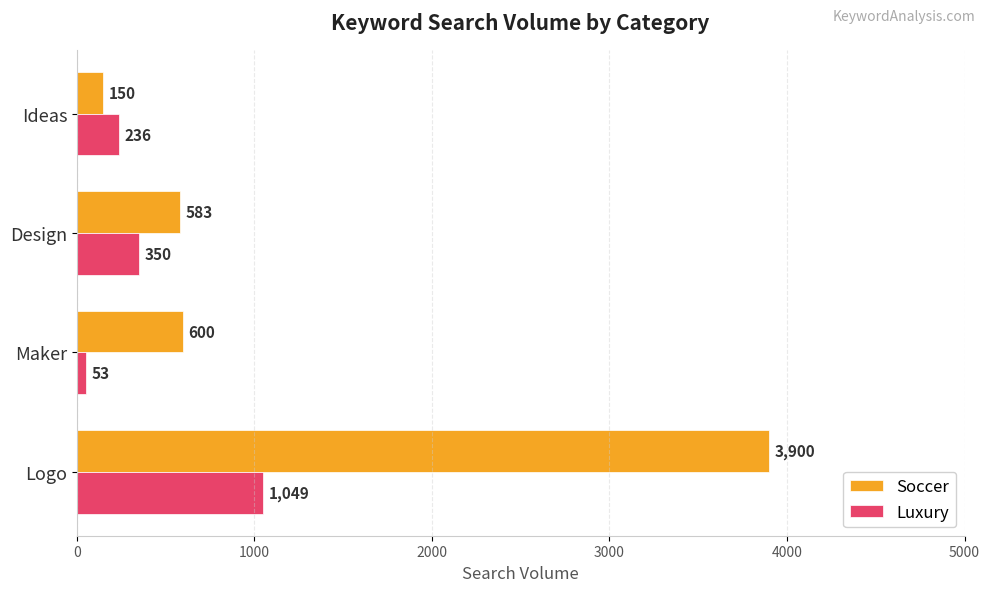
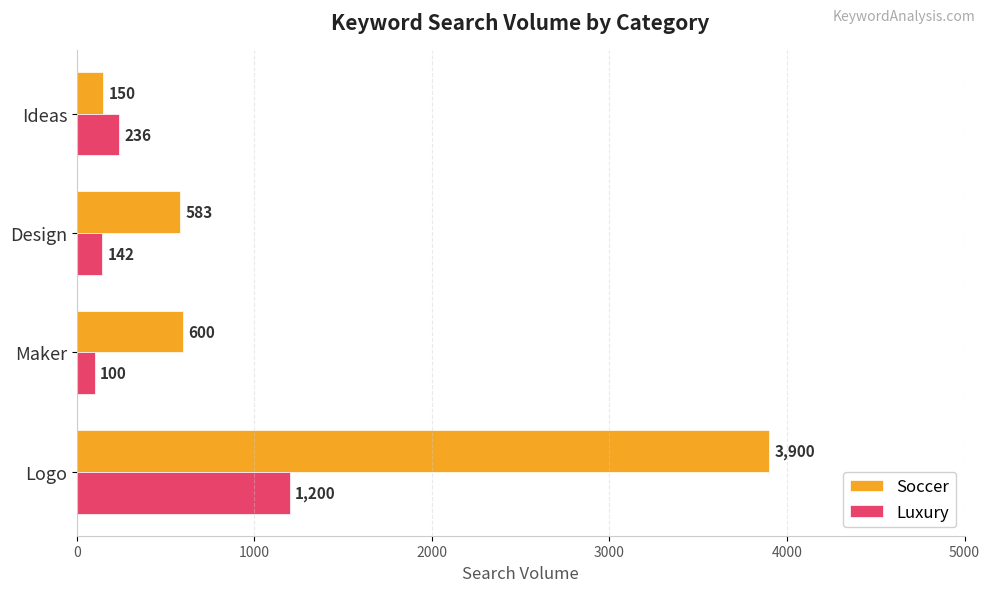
  {
    "Soccer": {
      "Ideas": "150",
      "Design": "583",
      "Maker": "600",
      "Logo": "3,900"
    },
    "Luxury": {
      "Ideas": "236",
-     "Design": "350",
-     "Maker": "53",
-     "Logo": "1,049"
+     "Design": "142",
+     "Maker": "100",
+     "Logo": "1,200"
    }
  }
